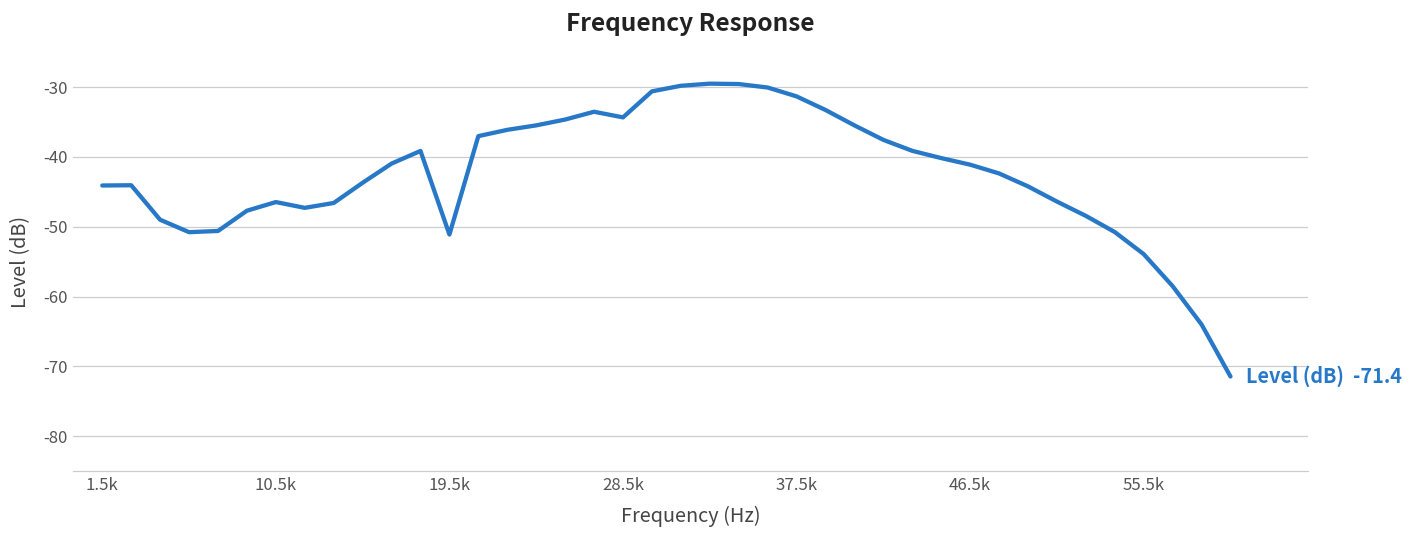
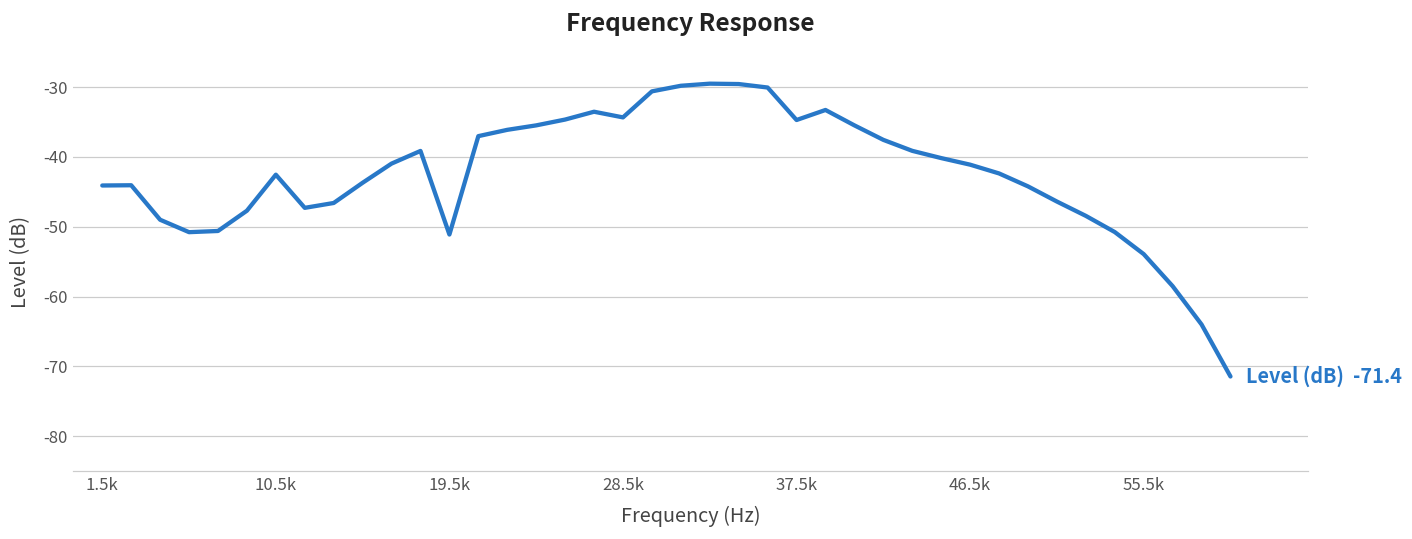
  {
    "1.5k": -44,
-   "10.5k": -46,
+   "10.5k": -43,
    "19.5k": -51,
    "28.5k": -34,
-   "37.5k": -31,
+   "37.5k": -35,
    "46.5k": -41,
    "55.5k": -54
  }
